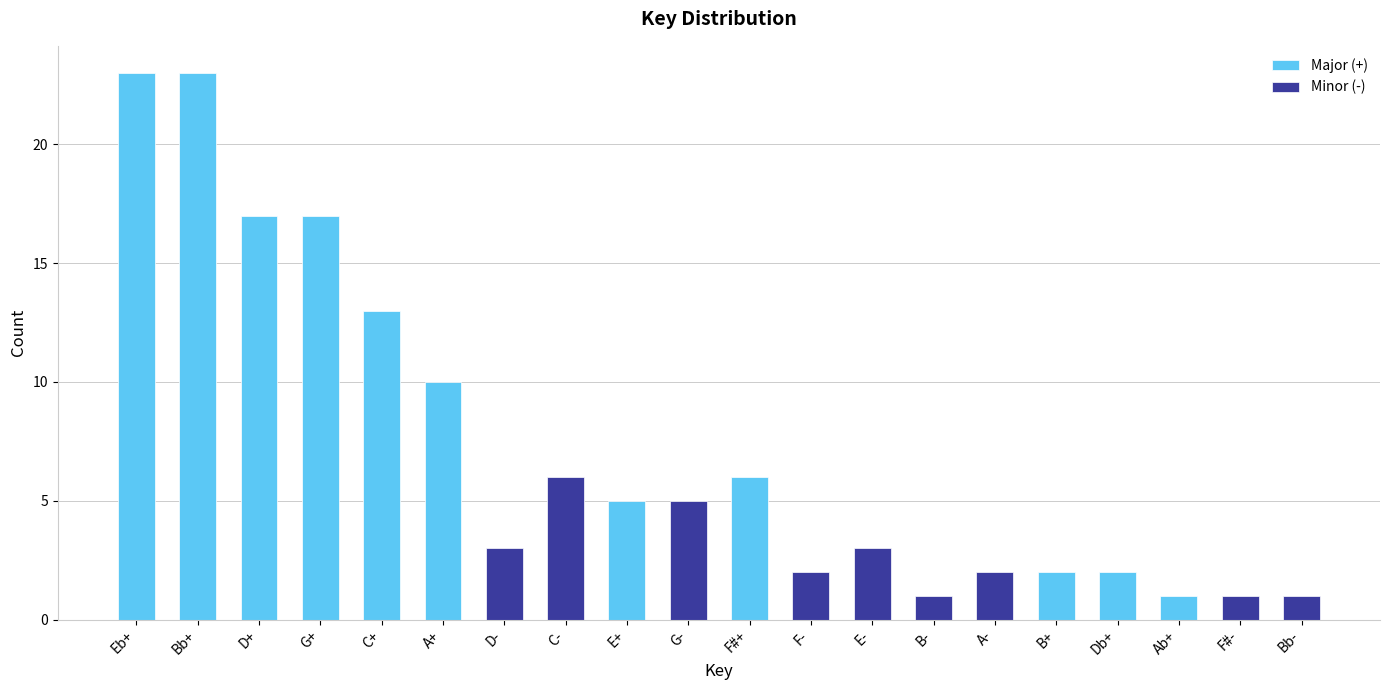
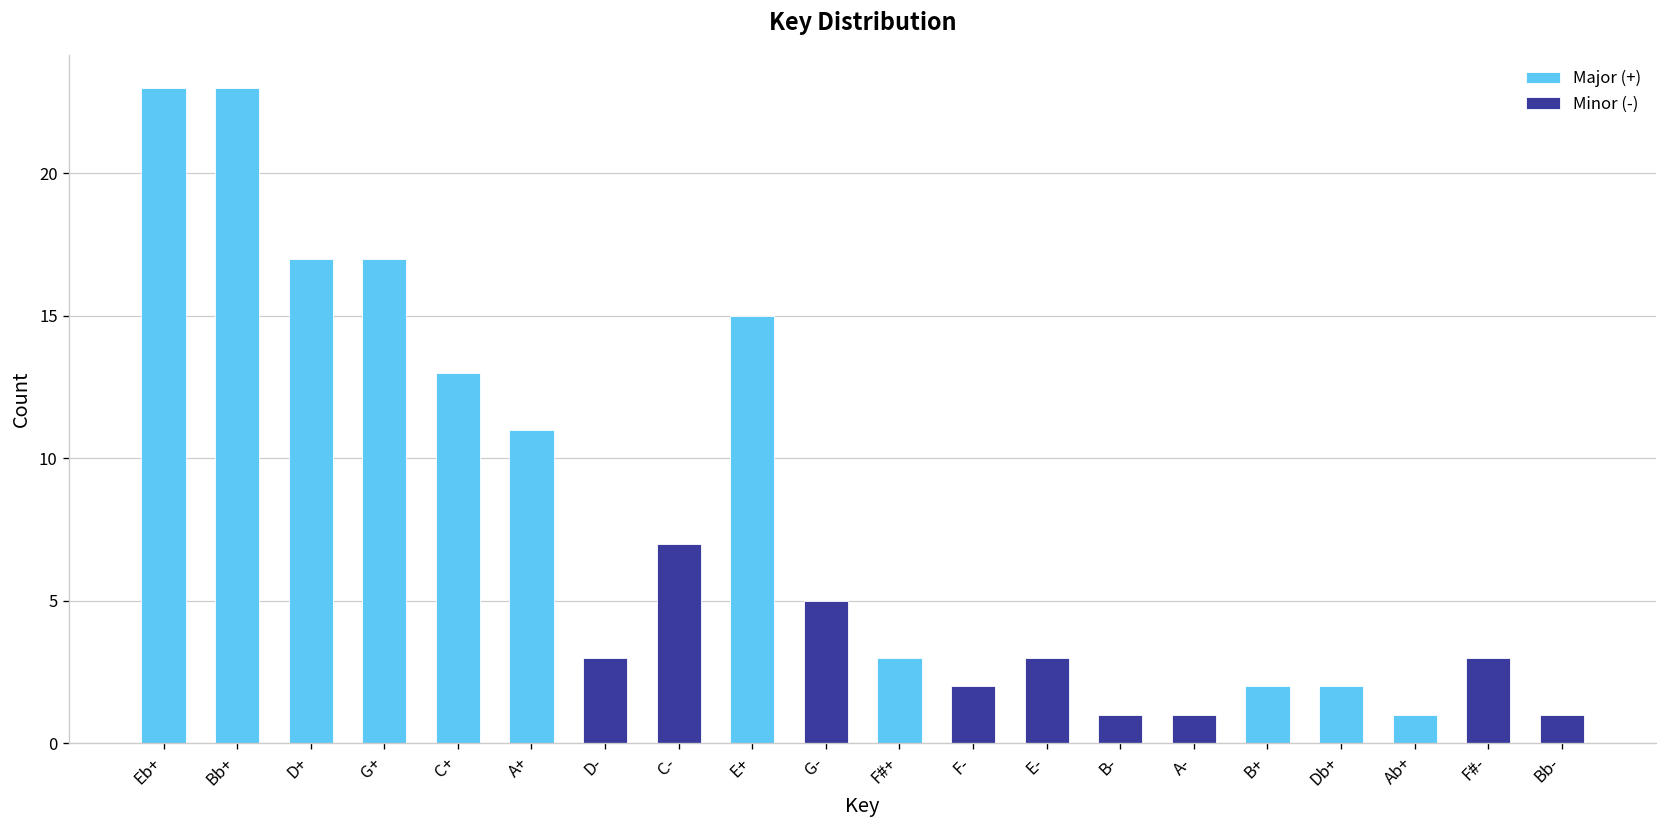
  {
    "Eb+": 23,
    "Bb+": 23,
    "D+": 17,
    "G+": 17,
    "C+": 13,
-   "A+": 10,
+   "A+": 11,
    "D-": 3,
-   "C-": 6,
-   "E+": 5,
+   "C-": 7,
+   "E+": 15,
    "G-": 5,
-   "F#+": 6,
+   "F#+": 3,
    "F-": 2,
    "E-": 3,
    "B-": 1,
-   "A-": 2,
+   "A-": 1,
    "B+": 2,
    "Db+": 2,
    "Ab+": 1,
-   "F#-": 1,
+   "F#-": 3,
    "Bb-": 1
  }
